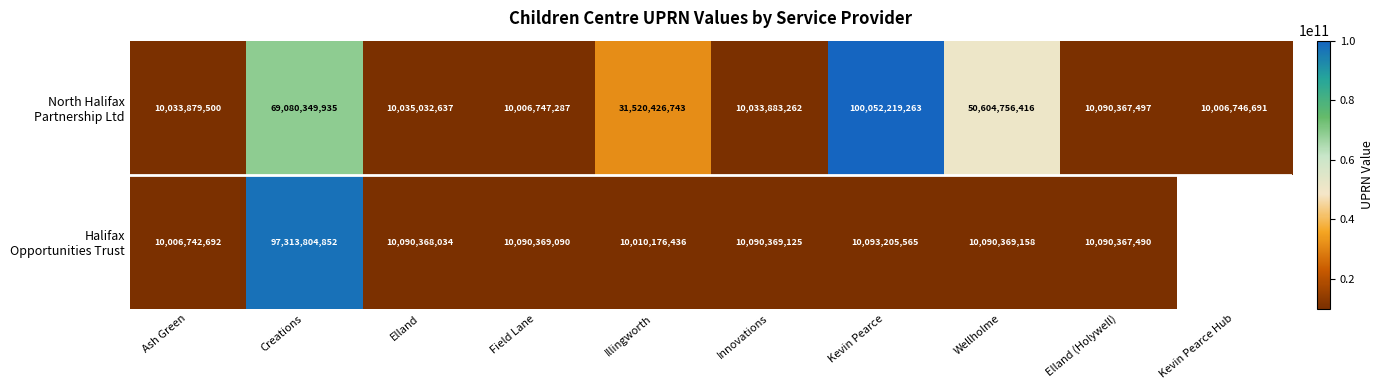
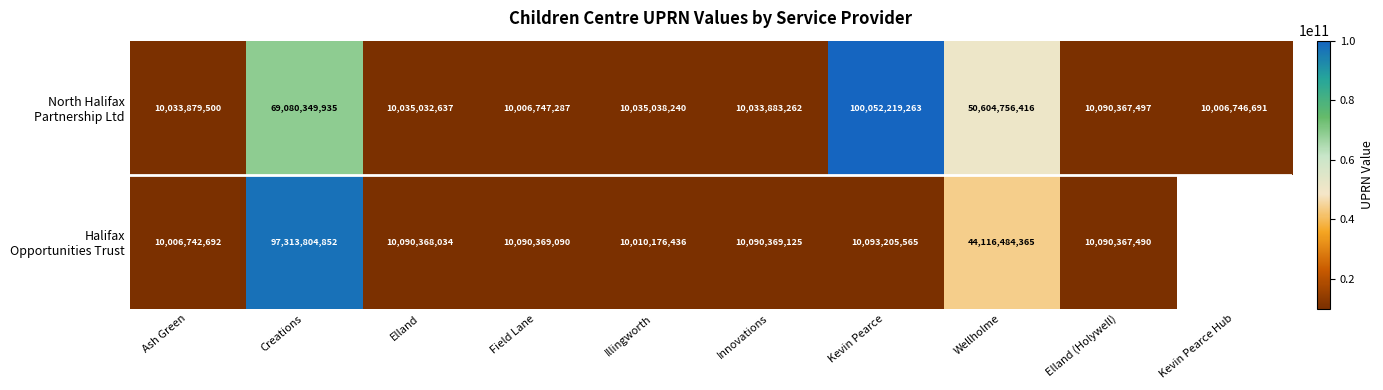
  {
    "North Halifax Partnership Ltd": {
      "Ash Green": "10,033,879,500",
      "Creations": "69,080,349,935",
      "Elland": "10,035,032,637",
      "Field Lane": "10,006,747,287",
-     "Illingworth": "31,520,426,743",
+     "Illingworth": "10,035,038,240",
      "Innovations": "10,033,883,262",
      "Kevin Pearce": "100,052,219,263",
      "Wellholme": "50,604,756,416",
      "Elland (Holywell)": "10,090,367,497",
      "Kevin Pearce Hub": "10,006,746,691"
    },
    "Halifax Opportunities Trust": {
      "Ash Green": "10,006,742,692",
      "Creations": "97,313,804,852",
      "Elland": "10,090,368,034",
      "Field Lane": "10,090,369,090",
      "Illingworth": "10,010,176,436",
      "Innovations": "10,090,369,125",
      "Kevin Pearce": "10,093,205,565",
-     "Wellholme": "10,090,369,158",
+     "Wellholme": "44,116,484,365",
      "Elland (Holywell)": "10,090,367,490"
    }
  }
